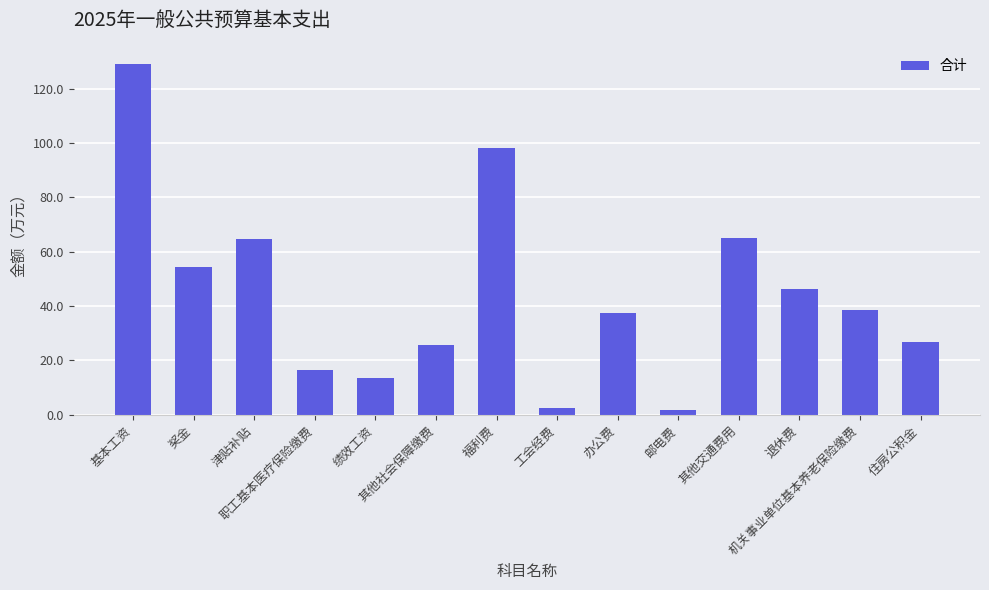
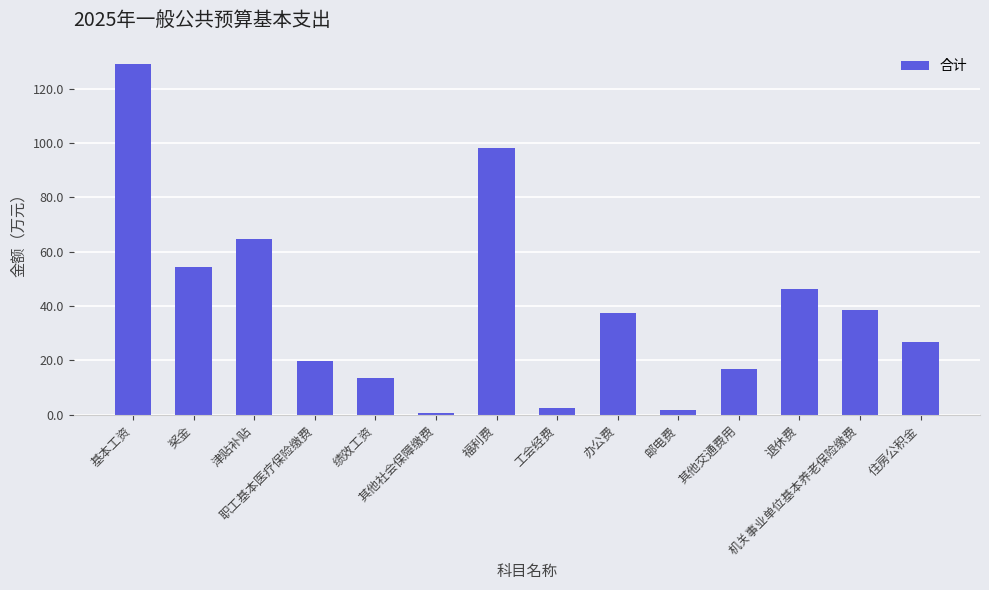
  {
    "基本工资": 129,
    "奖金": 54,
    "津贴补贴": 65,
-   "职工基本医疗保险缴费": 17,
+   "职工基本医疗保险缴费": 20,
    "绩效工资": 14,
-   "其他社会保障缴费": 26,
+   "其他社会保障缴费": 1,
    "福利费": 98,
    "工会经费": 3,
    "办公费": 37,
    "邮电费": 2,
-   "其他交通费用": 65,
+   "其他交通费用": 17,
    "退休费": 46,
    "机关事业单位基本养老保险缴费": 39,
    "住房公积金": 27
  }
